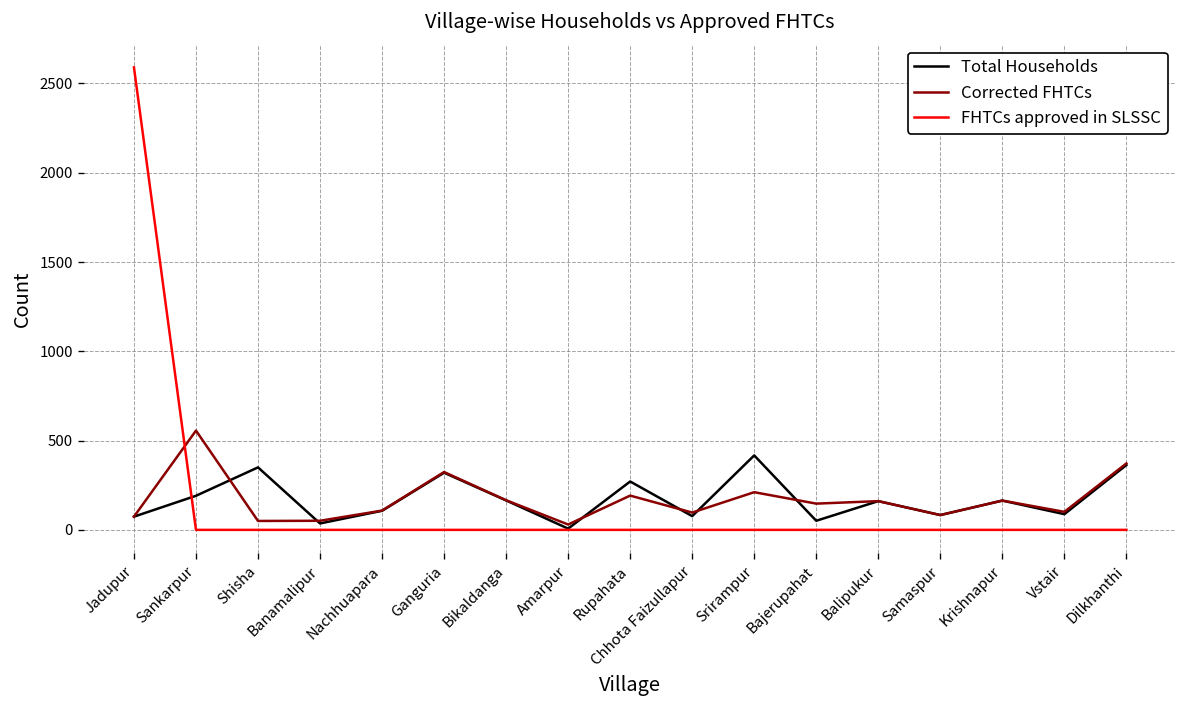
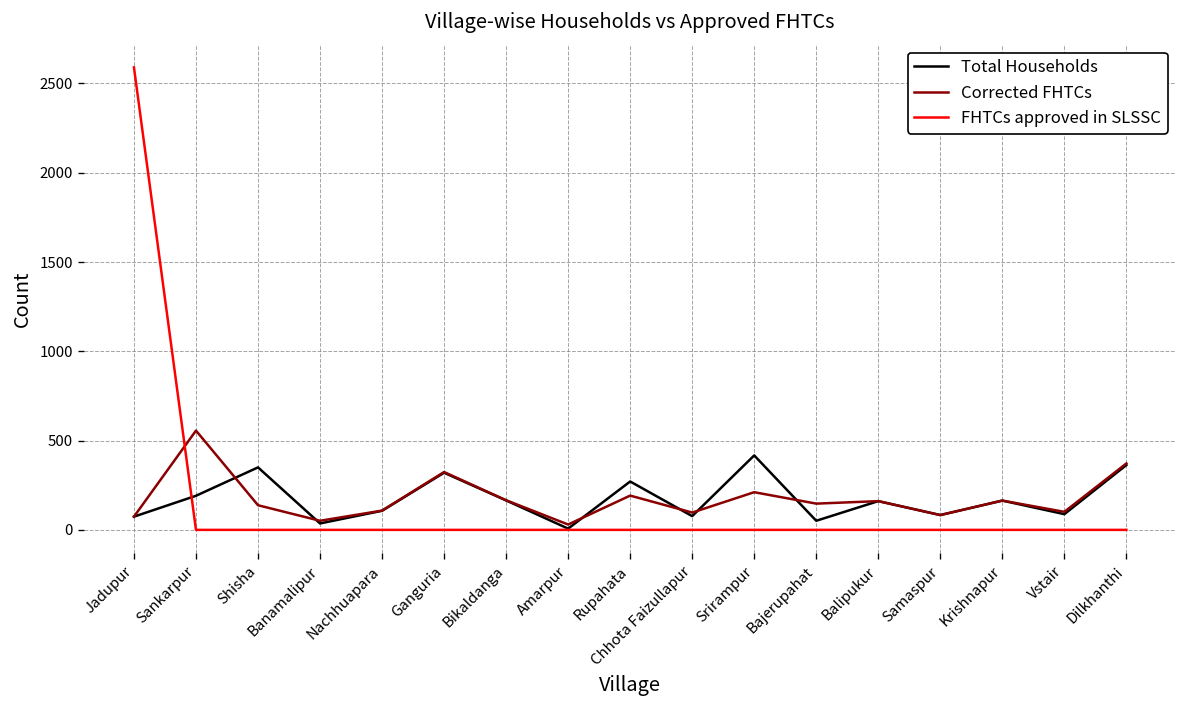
  {
    "Total Households": {
      "Sankarpur": 190,
      "Shisha": 350,
      "Rupahata": 270,
      "Chhota Faizullapur": 80,
      "Srirampur": 420,
      "Bajerupahat": 50
    },
    "Corrected FHTCs": {
      "Sankarpur": 560,
-     "Shisha": 50,
+     "Shisha": 140,
      "Amarpur": 30,
      "Rupahata": 190,
      "Chhota Faizullapur": 100,
      "Srirampur": 210,
      "Bajerupahat": 150
    },
    "FHTCs approved in SLSSC": {
      "Jadupur": 2590,
      "Sankarpur": 0,
      "Shisha": 0,
      "Banamalipur": 0,
      "Nachhuapara": 0,
      "Ganguria": 0,
      "Bikaldanga": 0,
      "Rupahata": 0,
      "Chhota Faizullapur": 0,
      "Srirampur": 0,
      "Bajerupahat": 0,
      "Balipukur": 0,
      "Samaspur": 0,
      "Krishnapur": 0,
      "Vstair": 0,
      "Dilkhanthi": 0
    }
  }
